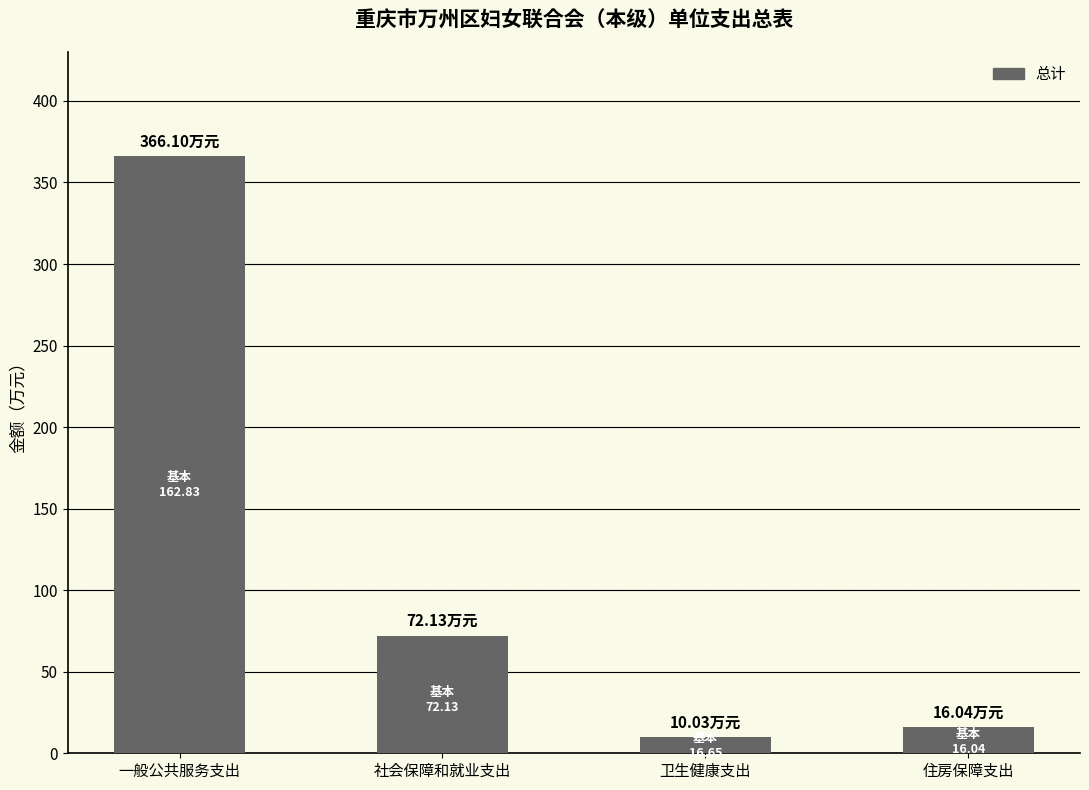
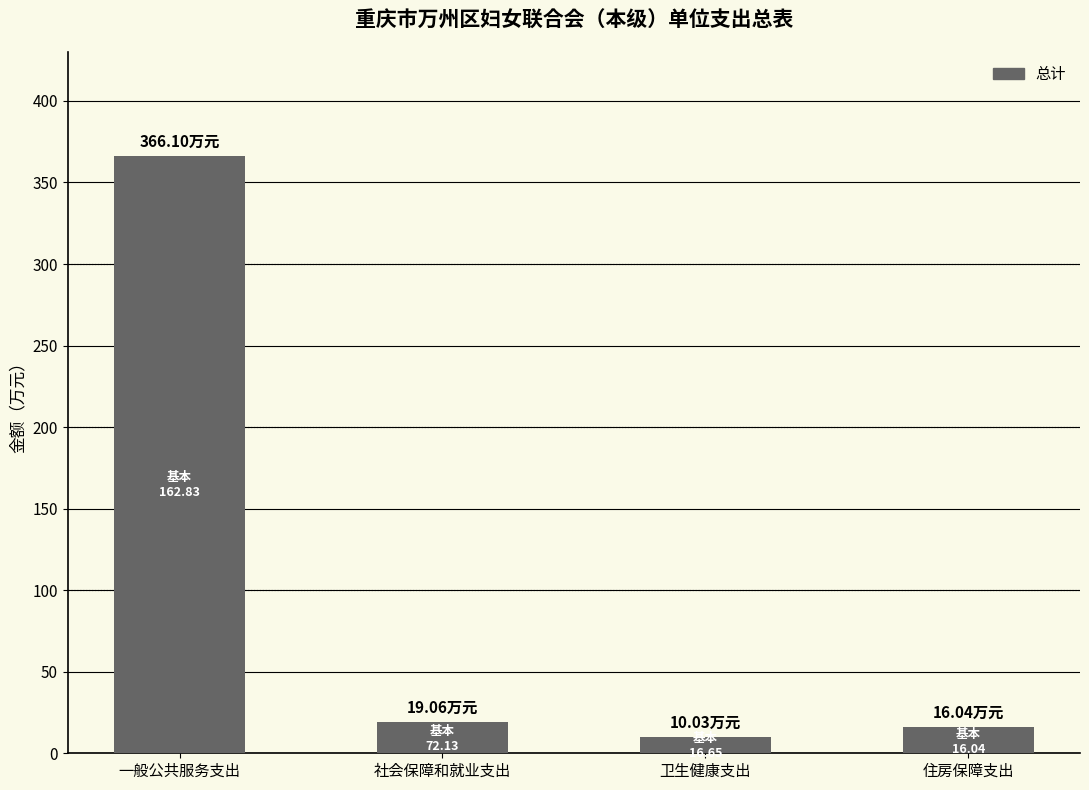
  {
    "一般公共服务支出": 366.10,
-   "社会保障和就业支出": 72.13,
+   "社会保障和就业支出": 19.06,
    "卫生健康支出": 10.03,
    "住房保障支出": 16.04
  }
